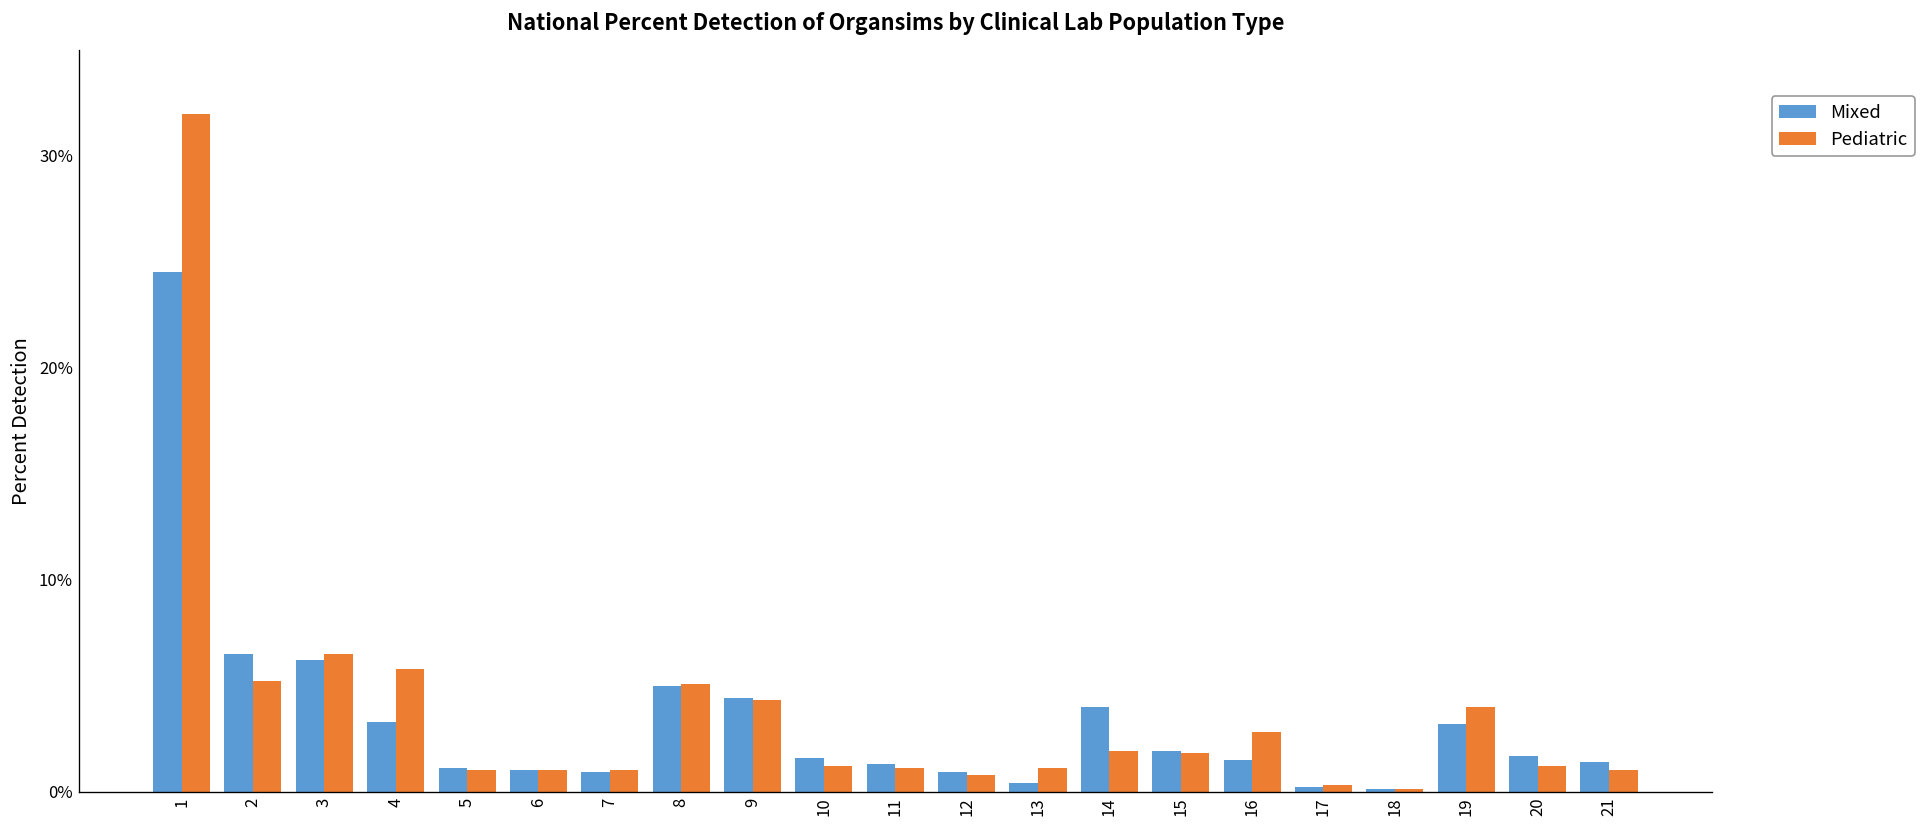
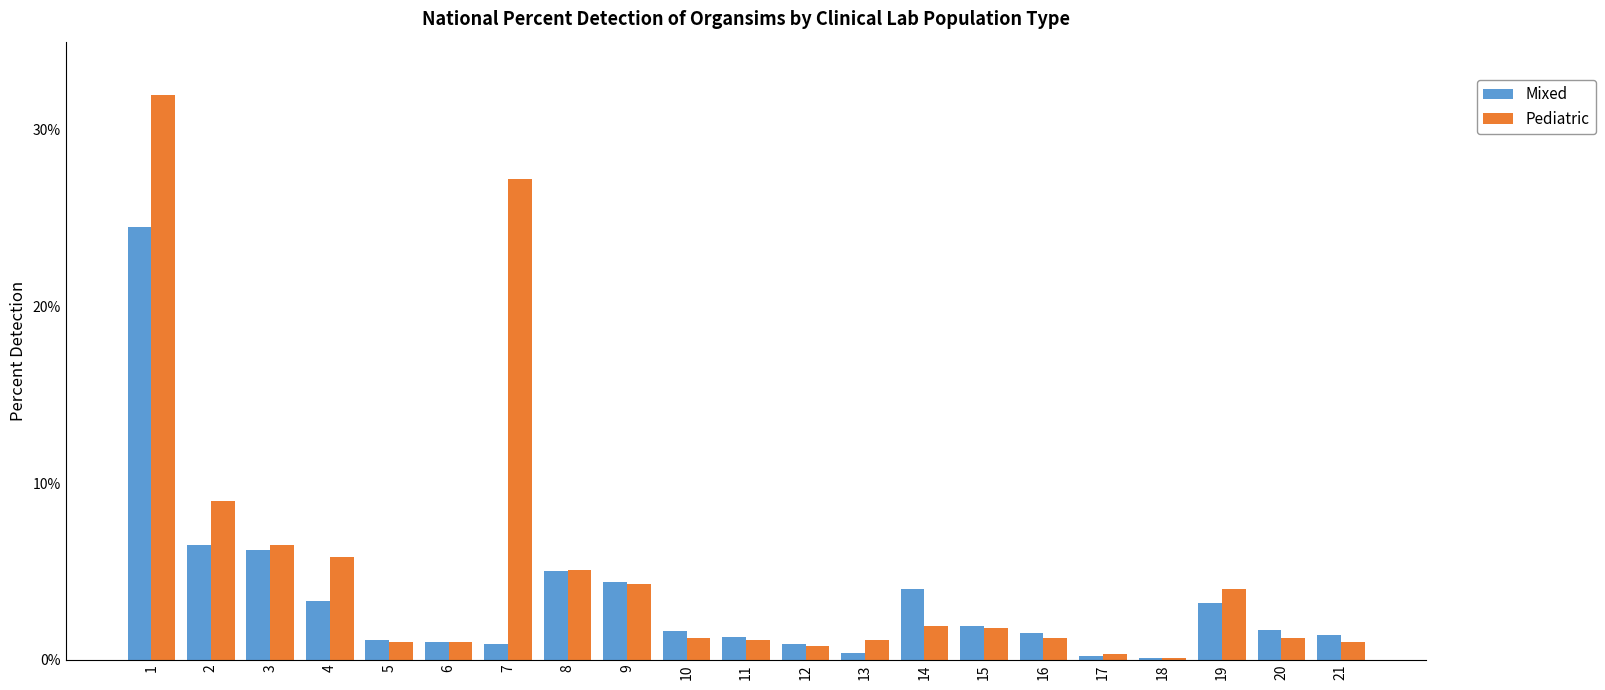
  {
    "Mixed": {
      "1": "24.5%",
      "2": "6.5%",
      "3": "6.2%",
      "4": "3.3%",
      "5": "1.1%",
      "6": "1.0%",
      "7": "0.9%",
      "8": "5.0%",
      "9": "4.4%",
      "10": "1.6%",
      "11": "1.3%",
      "12": "0.9%",
      "13": "0.4%",
      "14": "4.0%",
      "15": "1.9%",
      "16": "1.5%",
      "17": "0.2%",
      "19": "3.2%",
      "20": "1.7%",
      "21": "1.4%"
    },
    "Pediatric": {
      "1": "32.0%",
-     "2": "5.2%",
+     "2": "9.0%",
      "3": "6.5%",
      "4": "5.8%",
      "5": "1.0%",
      "6": "1.0%",
-     "7": "1.0%",
+     "7": "27.2%",
      "8": "5.1%",
      "9": "4.3%",
      "10": "1.2%",
      "11": "1.1%",
      "12": "0.8%",
      "13": "1.1%",
      "14": "1.9%",
      "15": "1.8%",
-     "16": "2.8%",
+     "16": "1.2%",
      "17": "0.3%",
      "19": "4.0%",
      "20": "1.2%",
      "21": "1.0%"
    }
  }
